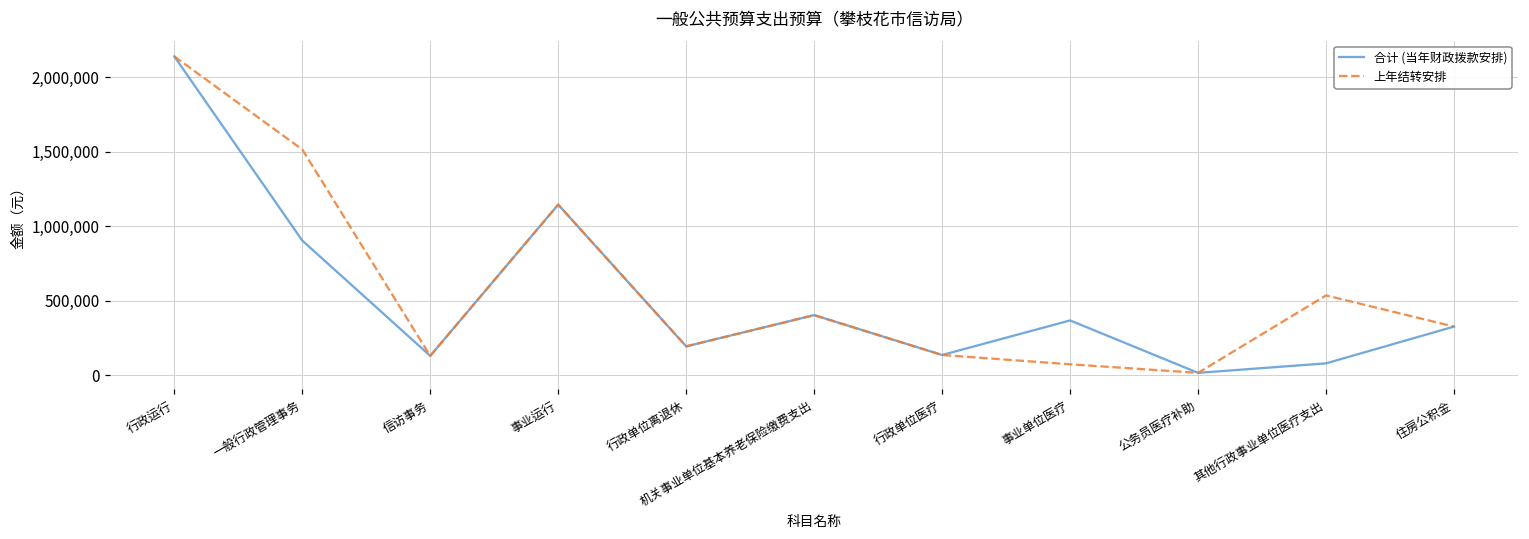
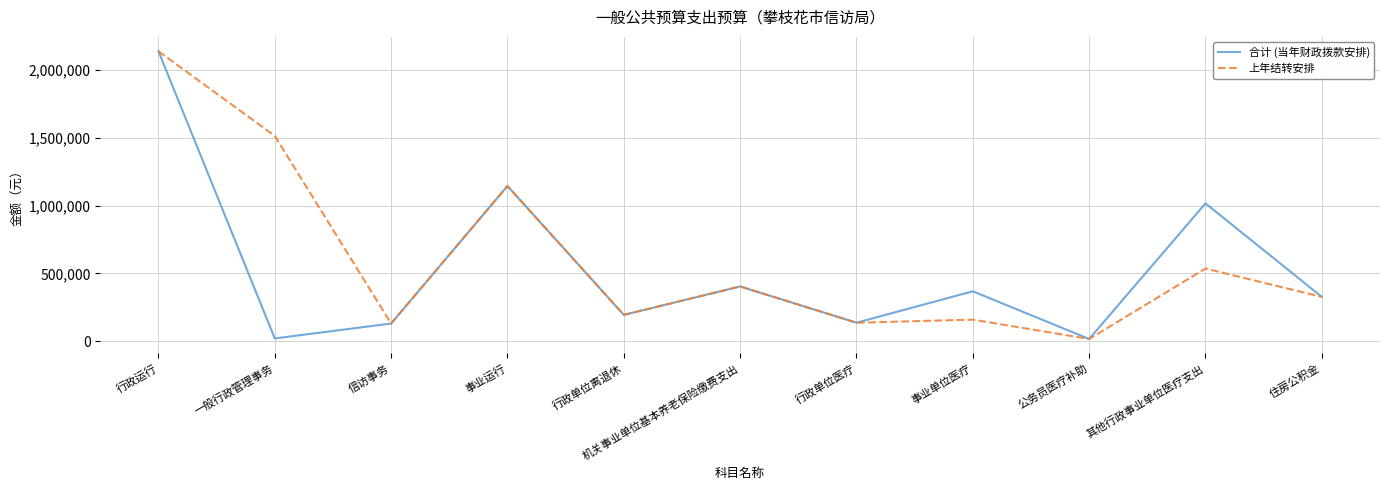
  {
    "合计 (当年财政拨款安排)": {
-     "一般行政管理事务": "900,000",
+     "一般行政管理事务": "20,000",
      "事业单位医疗": "370,000",
-     "其他行政事业单位医疗支出": "80,000"
+     "其他行政事业单位医疗支出": "1,020,000"
    },
    "上年结转安排": {
      "一般行政管理事务": "1,510,000",
-     "事业单位医疗": "70,000",
+     "事业单位医疗": "160,000",
      "其他行政事业单位医疗支出": "540,000"
    }
  }
